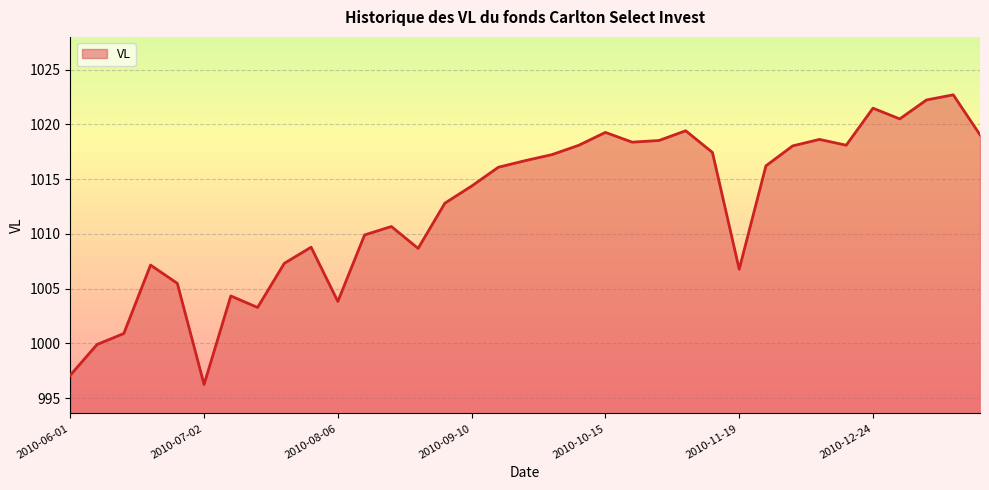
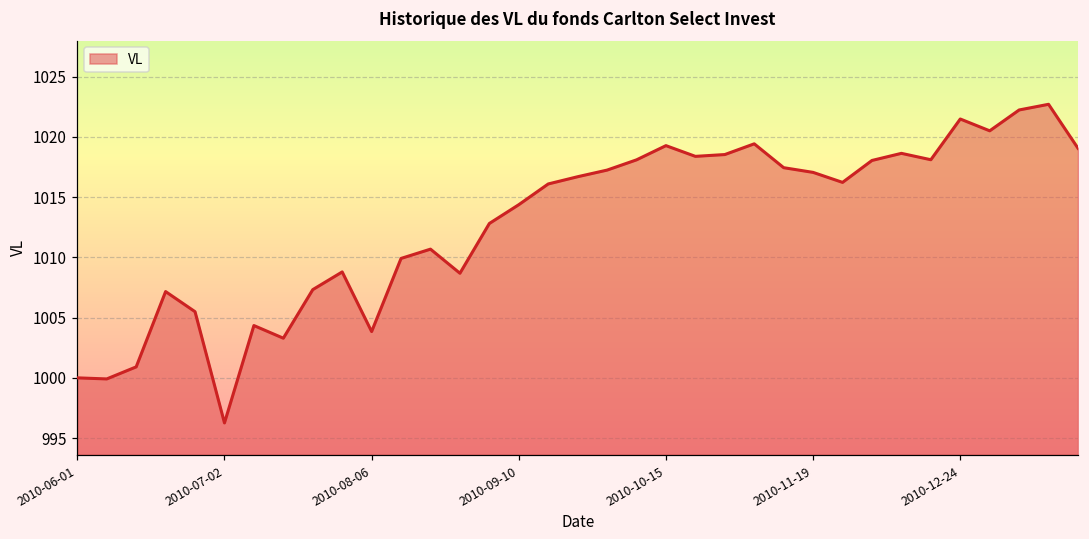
  {
-   "2010-06-01": 997.1,
+   "2010-06-01": 1000.0,
    "2010-07-02": 996.3,
    "2010-08-06": 1003.8,
    "2010-09-10": 1014.4,
    "2010-10-15": 1019.3,
-   "2010-11-19": 1006.8,
+   "2010-11-19": 1017.1,
    "2010-12-24": 1021.5
  }
